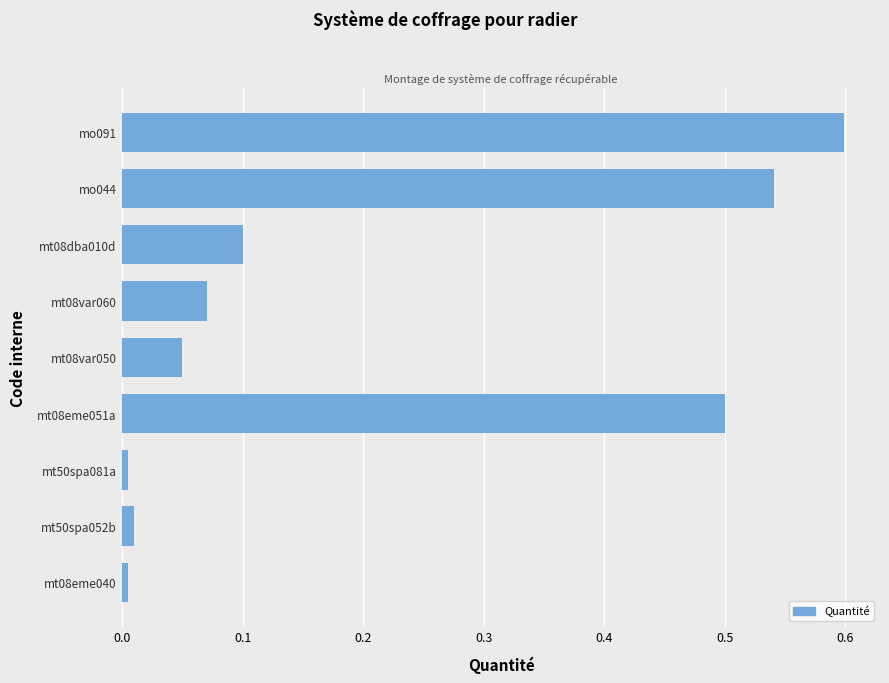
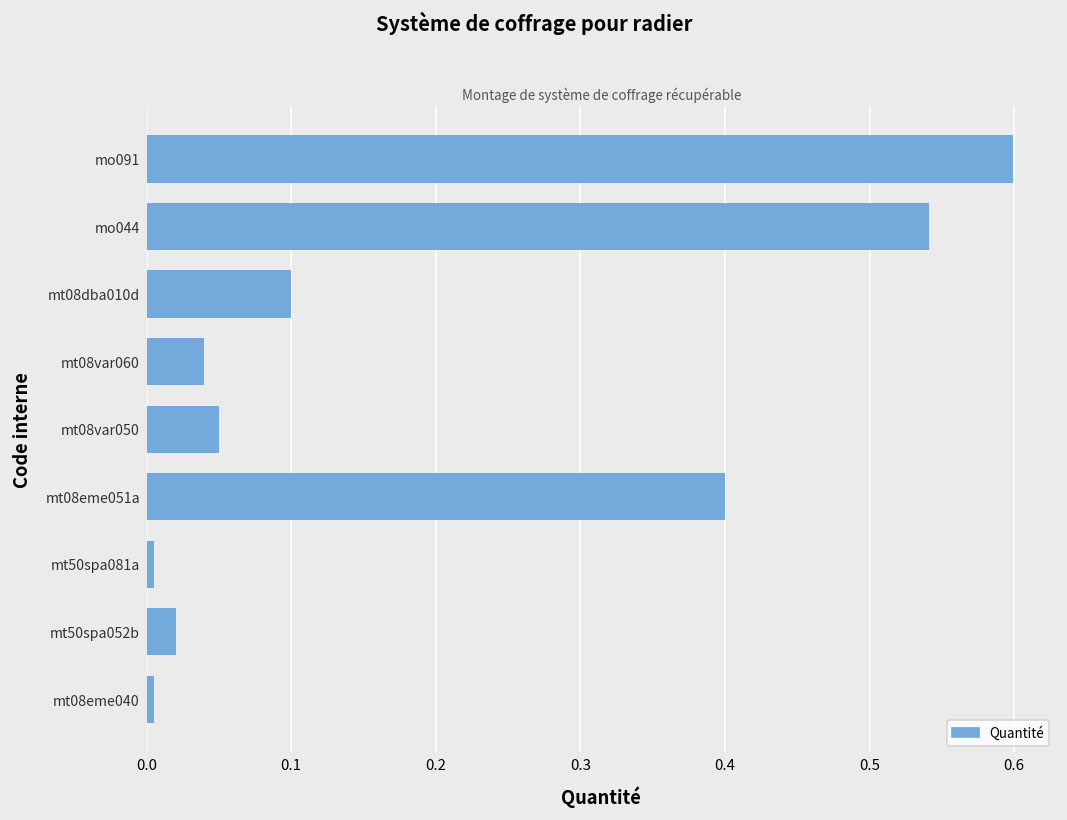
  {
    "mo091": 0.60,
    "mo044": 0.54,
    "mt08dba010d": 0.10,
-   "mt08var060": 0.07,
+   "mt08var060": 0.04,
    "mt08var050": 0.05,
-   "mt08eme051a": 0.5,
+   "mt08eme051a": 0.4,
    "mt50spa081a": 0.005,
-   "mt50spa052b": 0.01,
+   "mt50spa052b": 0.02,
    "mt08eme040": 0.005
  }
